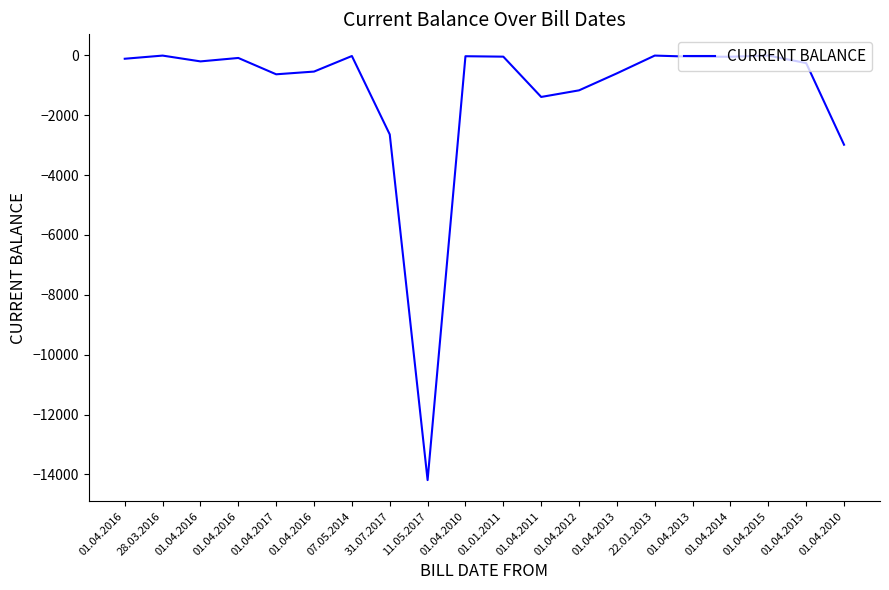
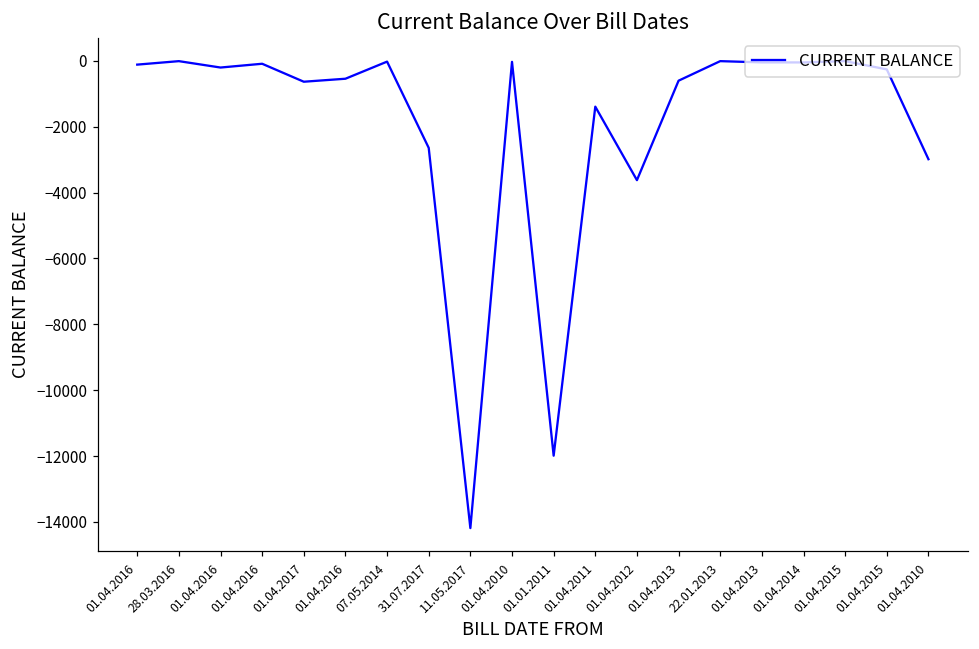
  {
    "28.03.2016": 0,
    "01.04.2017": -600,
    "07.05.2014": 0,
    "31.07.2017": -2600,
    "11.05.2017": -14200,
-   "01.01.2011": 0,
+   "01.01.2011": -12000,
    "01.04.2011": -1400,
-   "01.04.2012": -1200,
+   "01.04.2012": -3600,
    "22.01.2013": 0
  }
